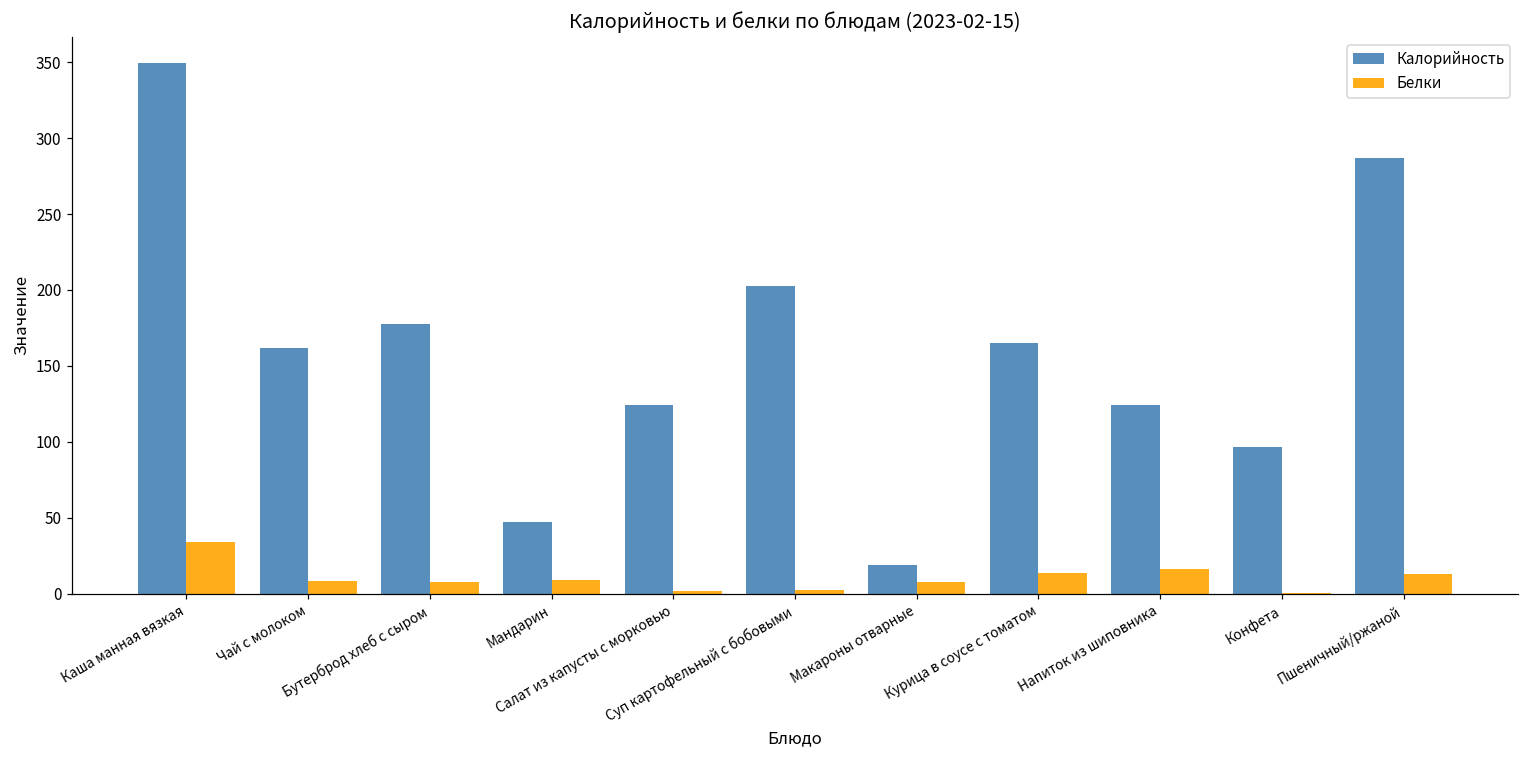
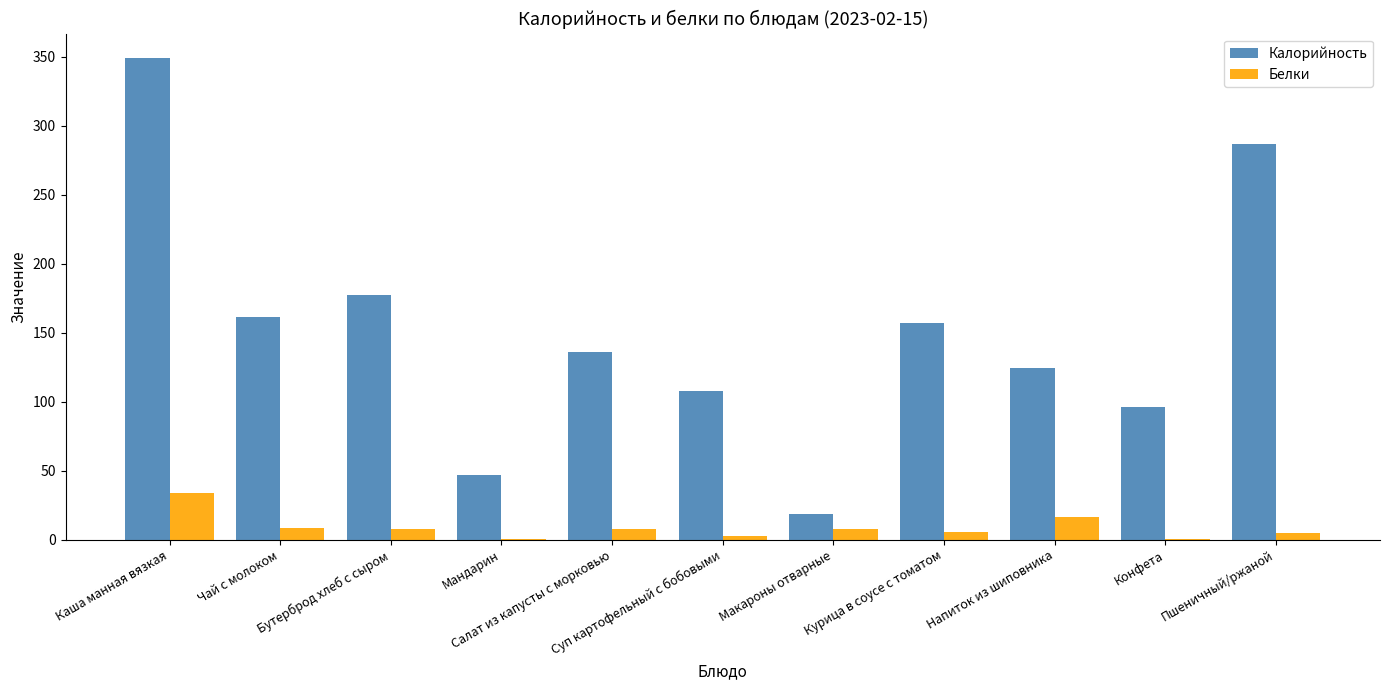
  {
    "Калорийность": {
      "Каша манная вязкая": 349,
      "Чай с молоком": 162,
      "Бутерброд хлеб с сыром": 177,
      "Мандарин": 47,
-     "Салат из капусты с морковью": 124,
-     "Суп картофельный с бобовыми": 203,
+     "Салат из капусты с морковью": 136,
+     "Суп картофельный с бобовыми": 108,
      "Макароны отварные": 19,
-     "Курица в соусе с томатом": 165,
+     "Курица в соусе с томатом": 157,
      "Напиток из шиповника": 124,
      "Конфета": 96,
      "Пшеничный/ржаной": 287
    },
    "Белки": {
      "Каша манная вязкая": 34,
      "Чай с молоком": 9,
      "Бутерброд хлеб с сыром": 7,
-     "Мандарин": 9,
-     "Салат из капусты с морковью": 2,
+     "Мандарин": 1,
+     "Салат из капусты с морковью": 8,
      "Суп картофельный с бобовыми": 2,
      "Макароны отварные": 8,
-     "Курица в соусе с томатом": 14,
+     "Курица в соусе с томатом": 6,
      "Напиток из шиповника": 16,
-     "Пшеничный/ржаной": 13
+     "Пшеничный/ржаной": 5
    }
  }
